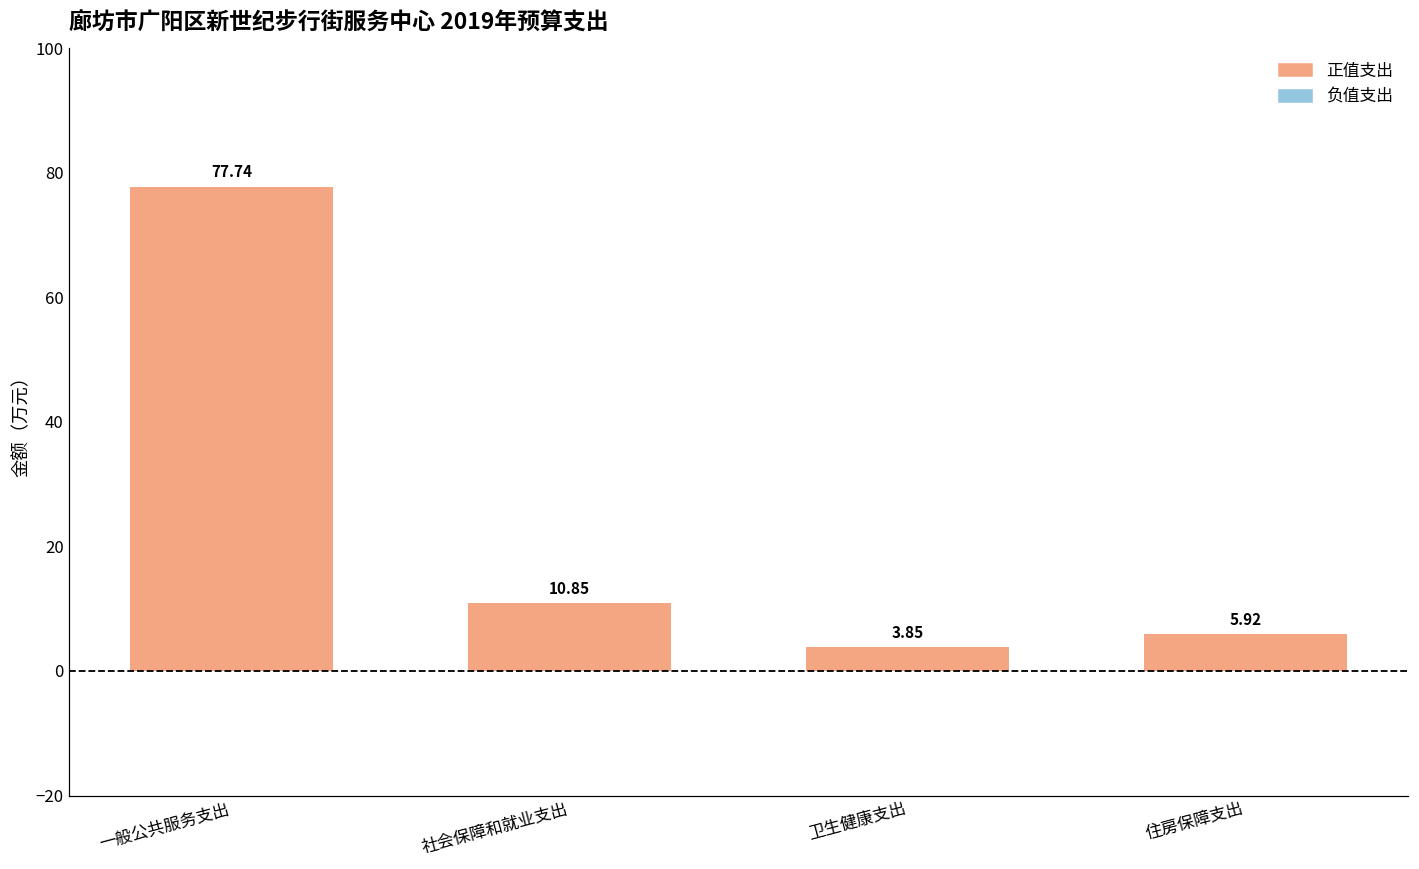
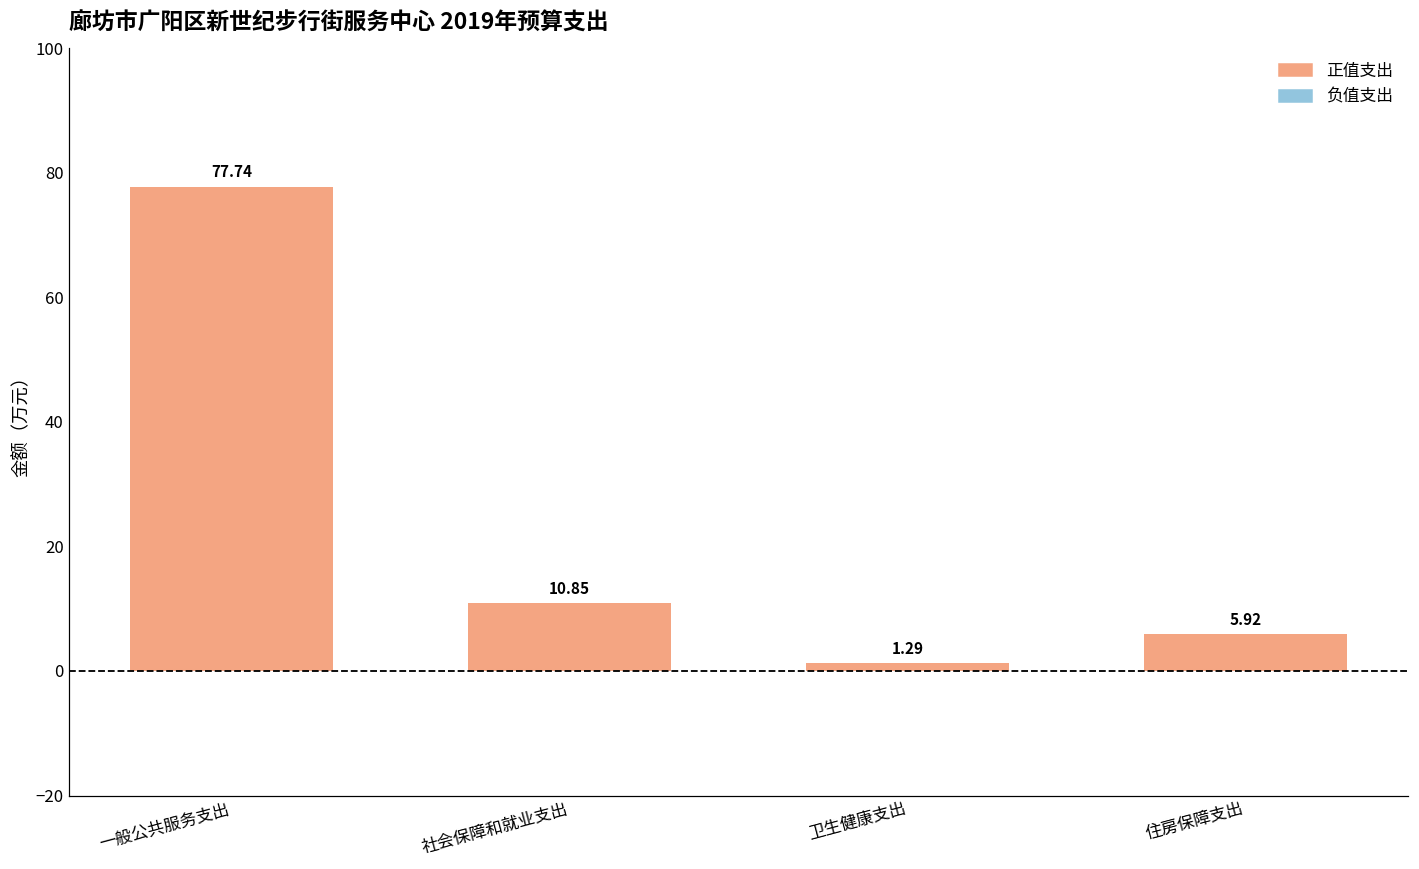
  {
    "一般公共服务支出": 77.74,
    "社会保障和就业支出": 10.85,
-   "卫生健康支出": 3.85,
+   "卫生健康支出": 1.29,
    "住房保障支出": 5.92
  }
